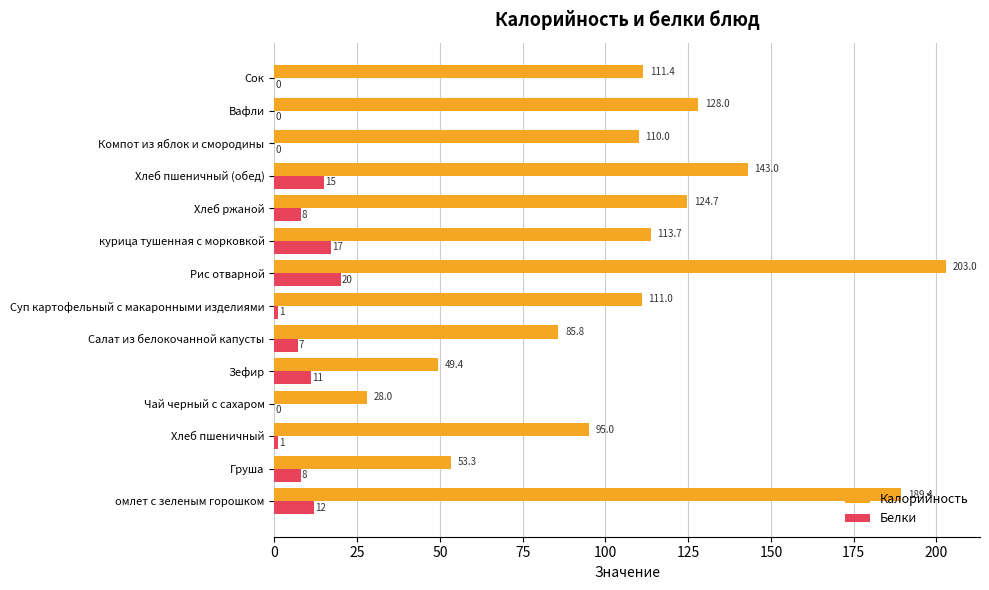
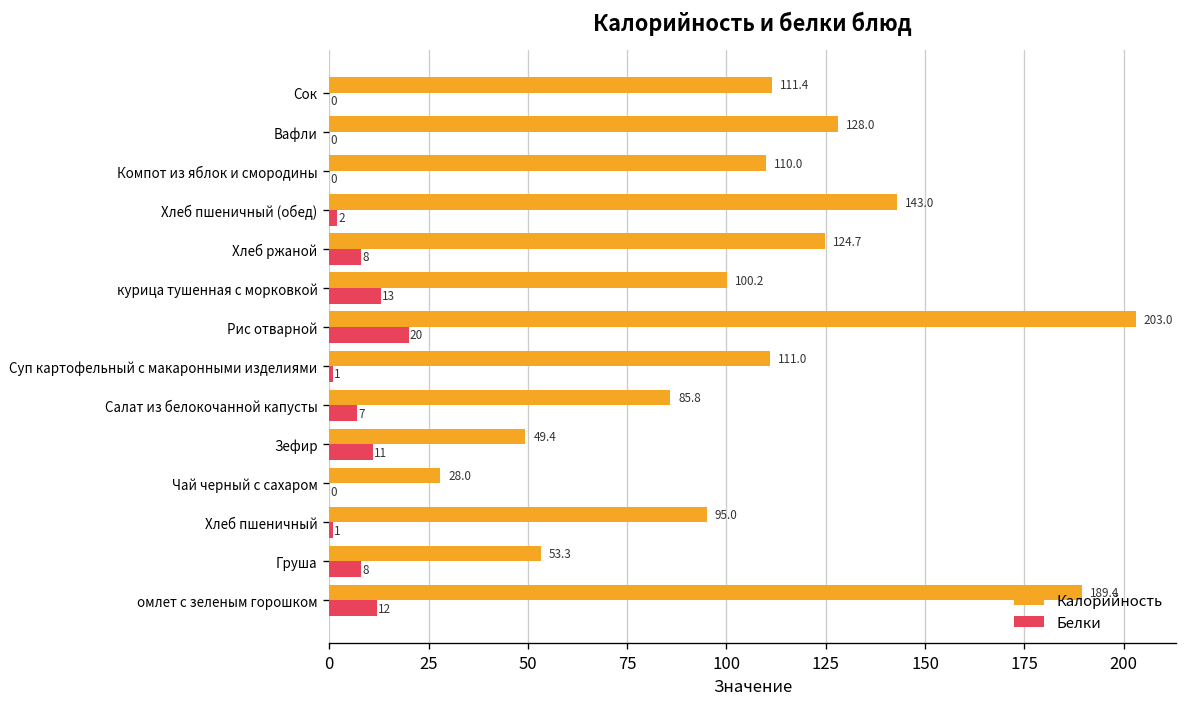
  {
    "Калорийность": {
      "Сок": 111.4,
      "Вафли": 128.0,
      "Компот из яблок и смородины": 110.0,
      "Хлеб пшеничный (обед)": 143.0,
      "Хлеб ржаной": 124.7,
-     "курица тушенная с морковкой": 113.7,
+     "курица тушенная с морковкой": 100.2,
      "Рис отварной": 203.0,
      "Суп картофельный с макаронными изделиями": 111.0,
      "Салат из белокочанной капусты": 85.8,
      "Зефир": 49.4,
      "Чай черный с сахаром": 28.0,
      "Хлеб пшеничный": 95.0,
      "Груша": 53.3,
      "омлет с зеленым горошком": 189.4
    },
    "Белки": {
      "Сок": 0,
      "Вафли": 0,
      "Компот из яблок и смородины": 0,
-     "Хлеб пшеничный (обед)": 15,
+     "Хлеб пшеничный (обед)": 2,
      "Хлеб ржаной": 8,
-     "курица тушенная с морковкой": 17,
+     "курица тушенная с морковкой": 13,
      "Рис отварной": 20,
      "Суп картофельный с макаронными изделиями": 1,
      "Салат из белокочанной капусты": 7,
      "Зефир": 11,
      "Чай черный с сахаром": 0,
      "Хлеб пшеничный": 1,
      "Груша": 8,
      "омлет с зеленым горошком": 12
    }
  }
